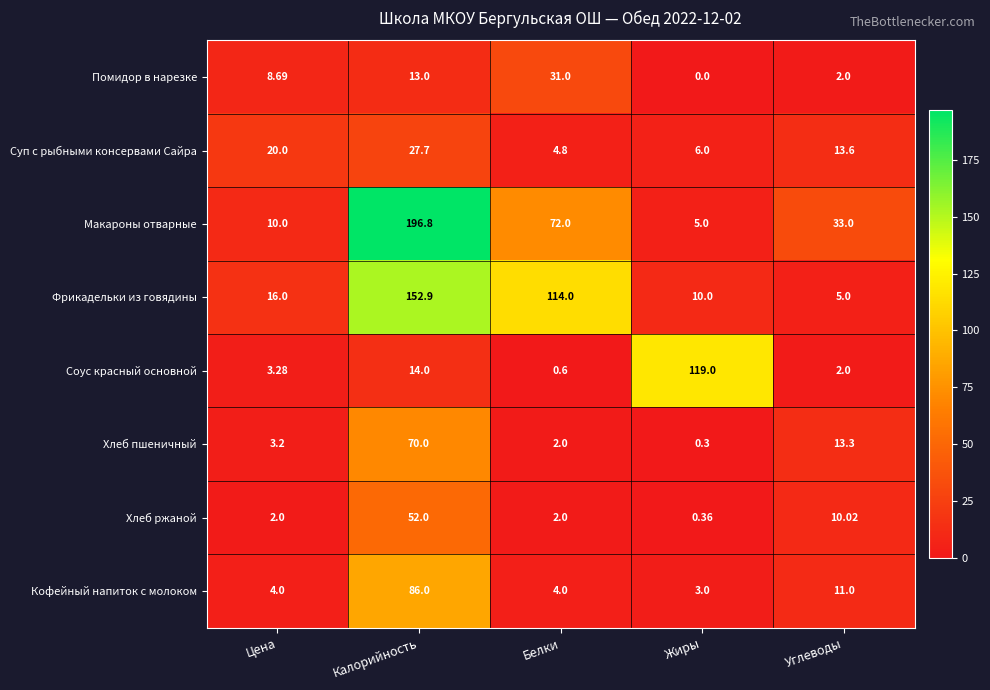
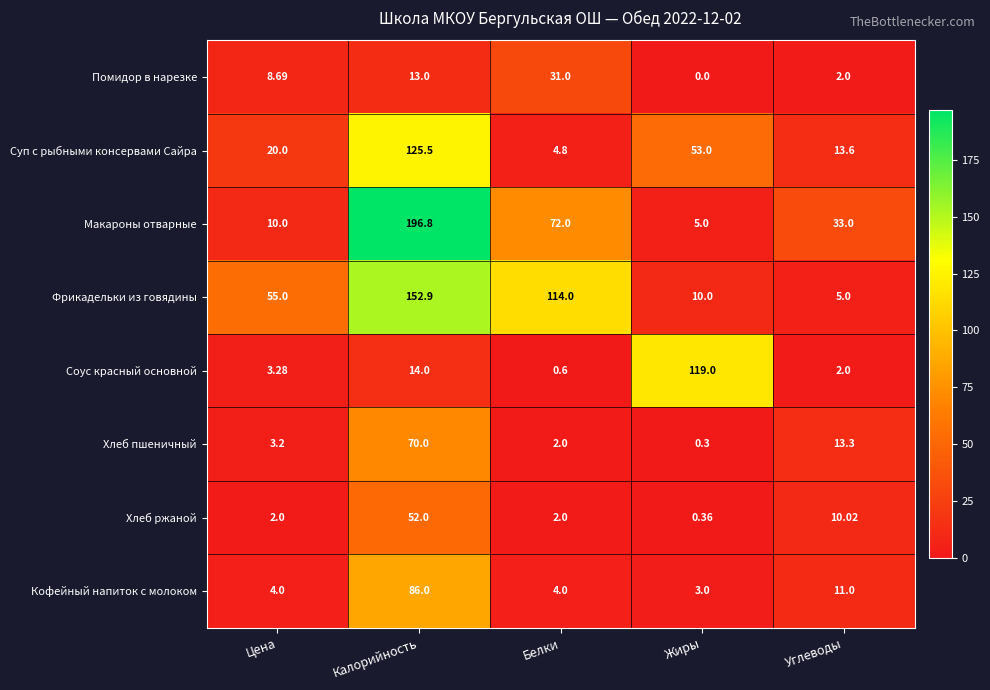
  {
    "Помидор в нарезке": {
      "Цена": 8.69,
      "Калорийность": 13.0,
      "Белки": 31.0,
      "Жиры": 0.0,
      "Углеводы": 2.0
    },
    "Суп с рыбными консервами Сайра": {
      "Цена": 20.0,
-     "Калорийность": 27.7,
+     "Калорийность": 125.5,
      "Белки": 4.8,
-     "Жиры": 6.0,
+     "Жиры": 53.0,
      "Углеводы": 13.6
    },
    "Макароны отварные": {
      "Цена": 10.0,
      "Калорийность": 196.8,
      "Белки": 72.0,
      "Жиры": 5.0,
      "Углеводы": 33.0
    },
    "Фрикадельки из говядины": {
-     "Цена": 16.0,
+     "Цена": 55.0,
      "Калорийность": 152.9,
      "Белки": 114.0,
      "Жиры": 10.0,
      "Углеводы": 5.0
    },
    "Соус красный основной": {
      "Цена": 3.28,
      "Калорийность": 14.0,
      "Белки": 0.6,
      "Жиры": 119.0,
      "Углеводы": 2.0
    },
    "Хлеб пшеничный": {
      "Цена": 3.2,
      "Калорийность": 70.0,
      "Белки": 2.0,
      "Жиры": 0.3,
      "Углеводы": 13.3
    },
    "Хлеб ржаной": {
      "Цена": 2.0,
      "Калорийность": 52.0,
      "Белки": 2.0,
      "Жиры": 0.36,
      "Углеводы": 10.02
    },
    "Кофейный напиток с молоком": {
      "Цена": 4.0,
      "Калорийность": 86.0,
      "Белки": 4.0,
      "Жиры": 3.0,
      "Углеводы": 11.0
    }
  }
